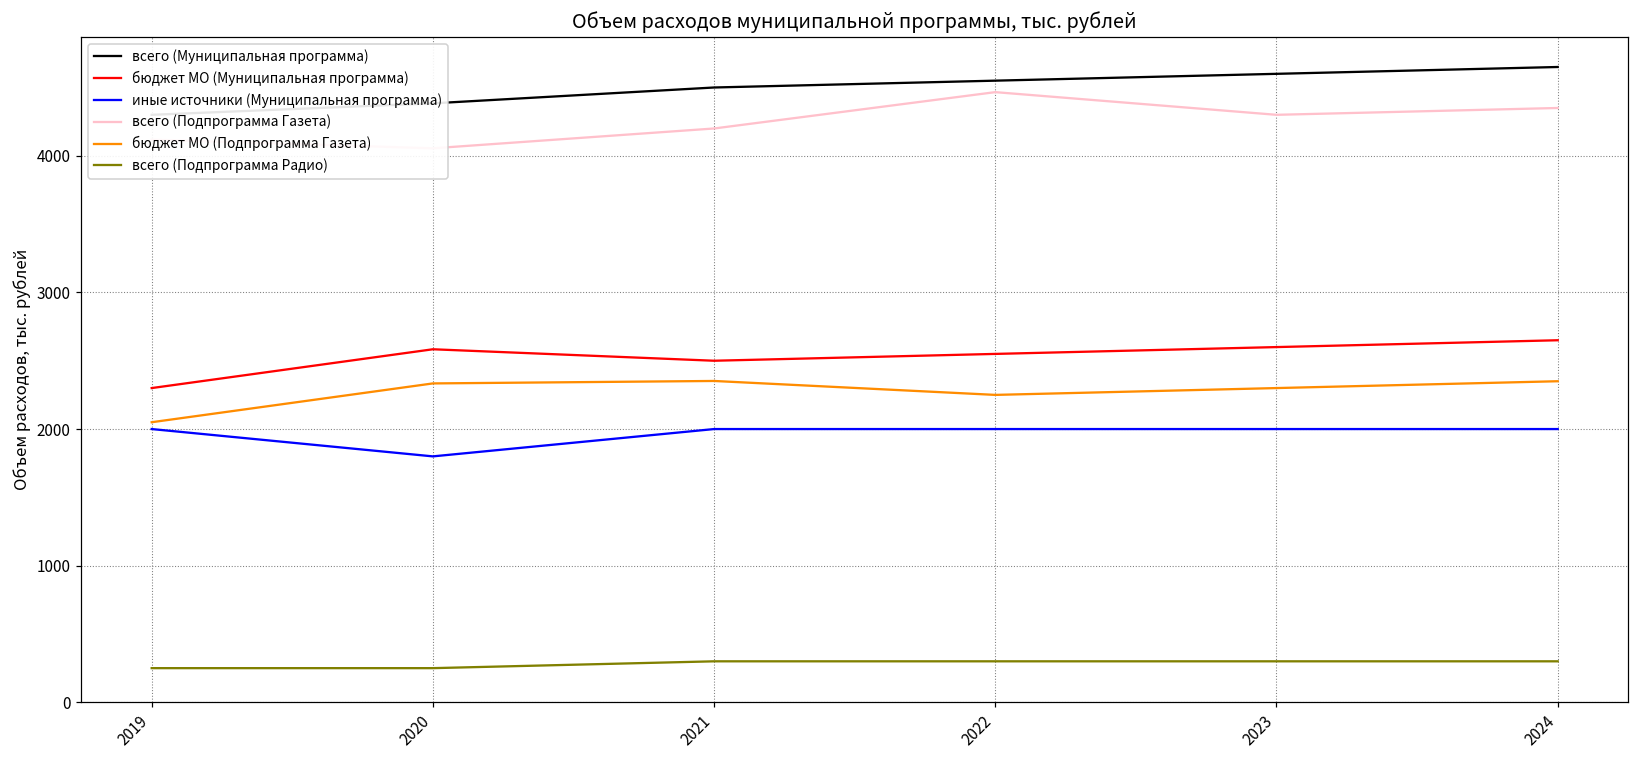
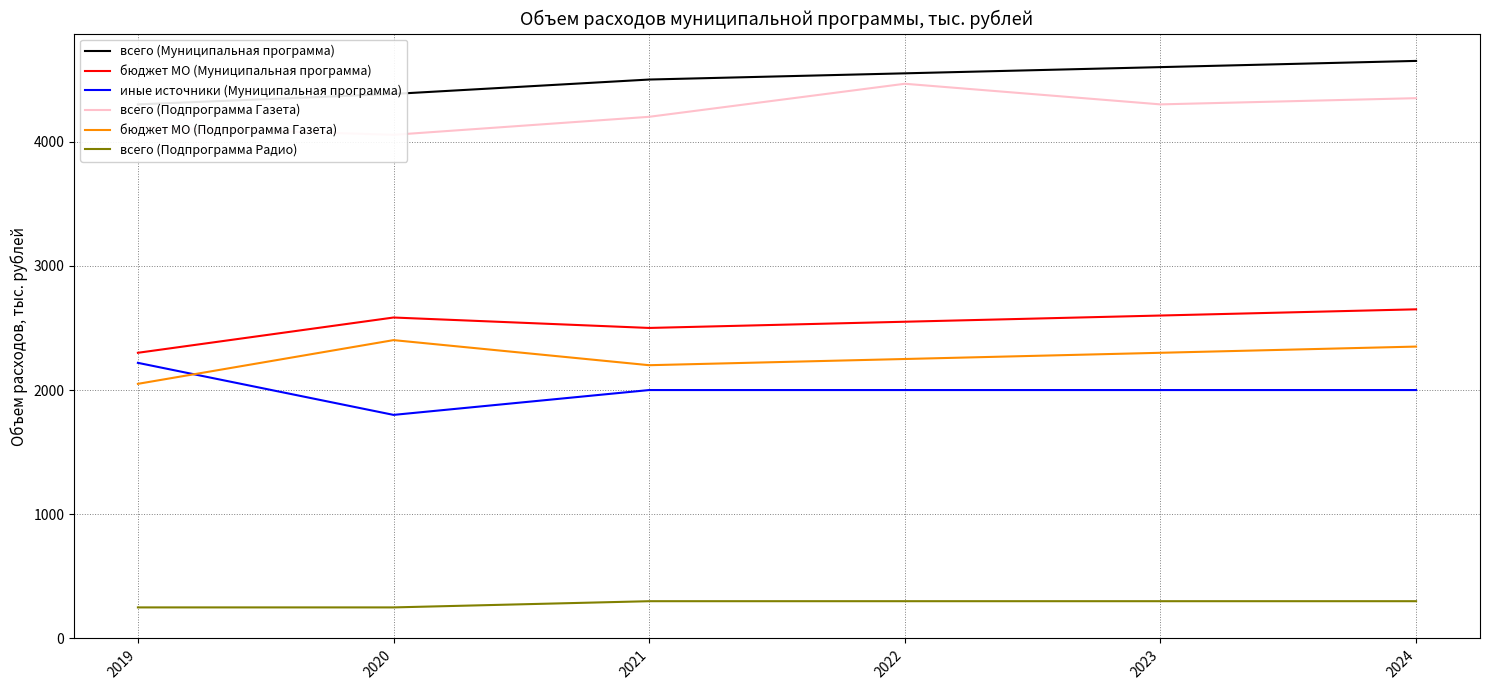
  {
    "всего (Муниципальная программа)": {
      "2021": 4500,
      "2022": 4550,
      "2023": 4600,
      "2024": 4650
    },
    "бюджет МО (Муниципальная программа)": {
      "2019": 2300,
      "2020": 2580,
      "2021": 2500,
      "2022": 2550,
      "2023": 2600,
      "2024": 2650
    },
    "иные источники (Муниципальная программа)": {
-     "2019": 2000,
+     "2019": 2220,
      "2020": 1800,
      "2021": 2000,
      "2022": 2000,
      "2023": 2000,
      "2024": 2000
    },
    "всего (Подпрограмма Газета)": {
      "2021": 4200,
      "2022": 4470,
      "2023": 4300,
      "2024": 4350
    },
    "бюджет МО (Подпрограмма Газета)": {
      "2019": 2050,
-     "2020": 2330,
-     "2021": 2350,
+     "2020": 2400,
+     "2021": 2200,
      "2022": 2250,
      "2023": 2300,
      "2024": 2350
    },
    "всего (Подпрограмма Радио)": {
      "2019": 250,
      "2020": 250,
      "2021": 300,
      "2022": 300,
      "2023": 300,
      "2024": 300
    }
  }
